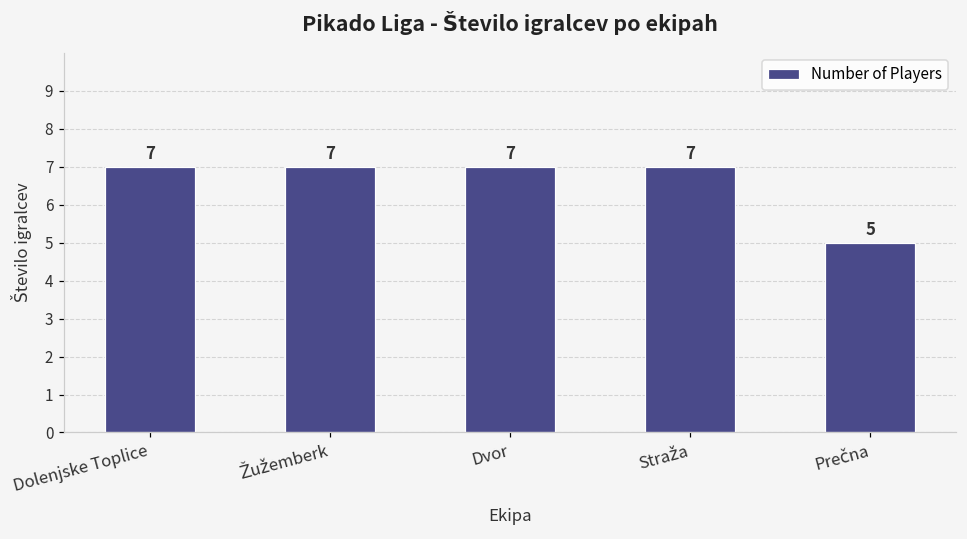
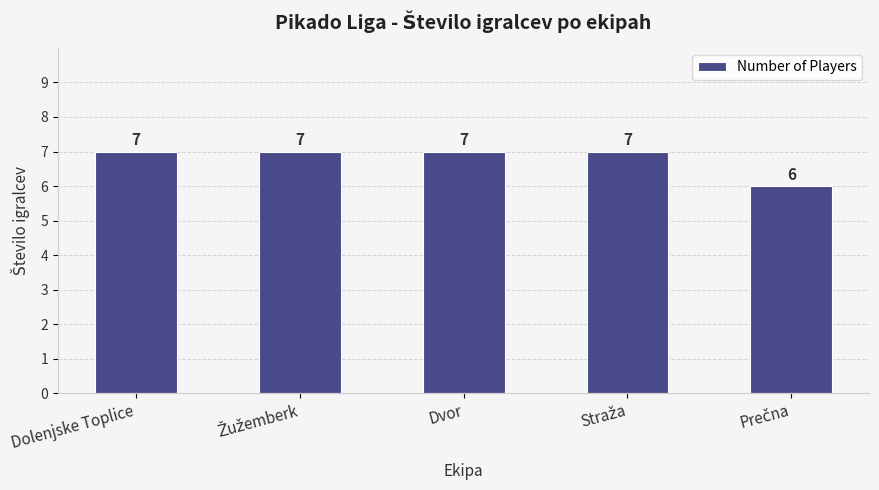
  {
    "Dolenjske Toplice": 7,
    "Žužemberk": 7,
    "Dvor": 7,
    "Straža": 7,
-   "Prečna": 5
+   "Prečna": 6
  }
